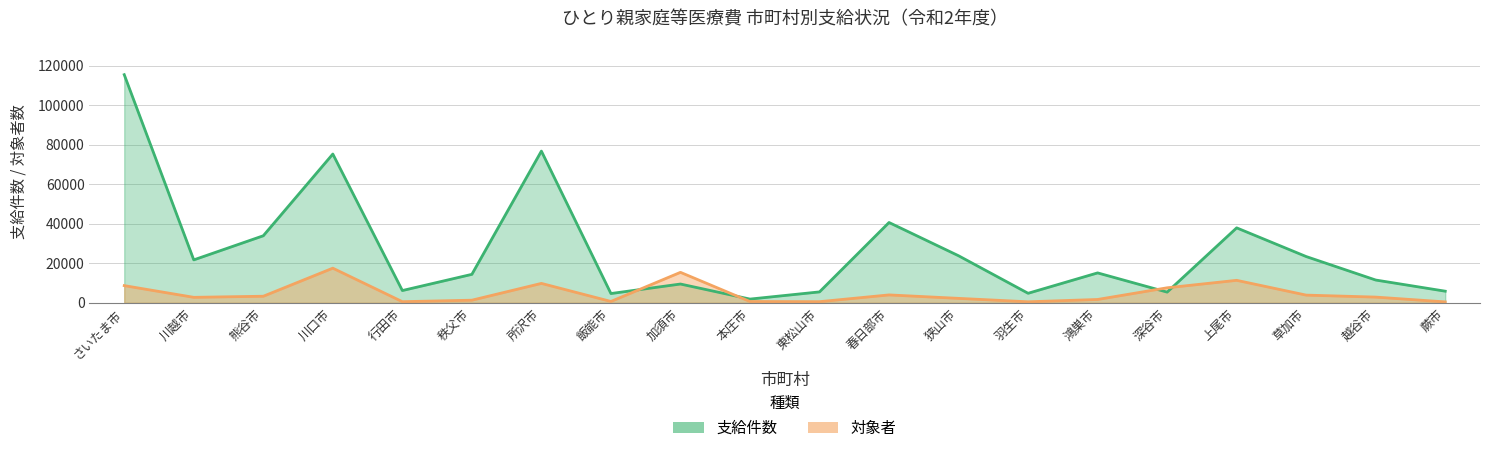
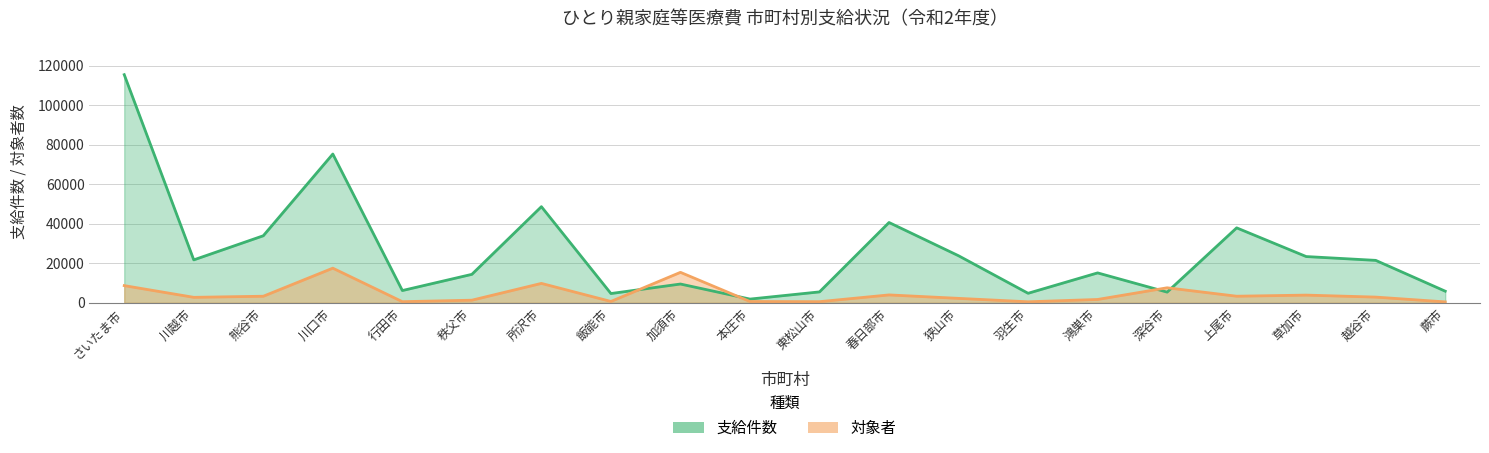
  {
    "支給件数": {
      "さいたま市": 115000,
      "川越市": 22000,
      "熊谷市": 34000,
      "川口市": 75000,
      "行田市": 6000,
      "秩父市": 14000,
-     "所沢市": 77000,
+     "所沢市": 49000,
      "飯能市": 5000,
      "加須市": 10000,
      "東松山市": 6000,
      "春日部市": 41000,
      "狭山市": 24000,
      "羽生市": 5000,
      "鴻巣市": 15000,
      "深谷市": 5000,
      "上尾市": 38000,
      "草加市": 23000,
-     "越谷市": 12000,
+     "越谷市": 21000,
      "蕨市": 6000
    },
    "対象者": {
      "さいたま市": 9000,
      "川越市": 3000,
      "熊谷市": 3000,
      "川口市": 18000,
      "行田市": 1000,
      "秩父市": 1000,
      "所沢市": 10000,
      "飯能市": 1000,
      "加須市": 15000,
      "東松山市": 1000,
      "春日部市": 4000,
      "狭山市": 2000,
      "羽生市": 1000,
      "鴻巣市": 2000,
      "深谷市": 8000,
-     "上尾市": 11000,
+     "上尾市": 3000,
      "草加市": 4000,
      "越谷市": 3000,
      "蕨市": 0
    }
  }
